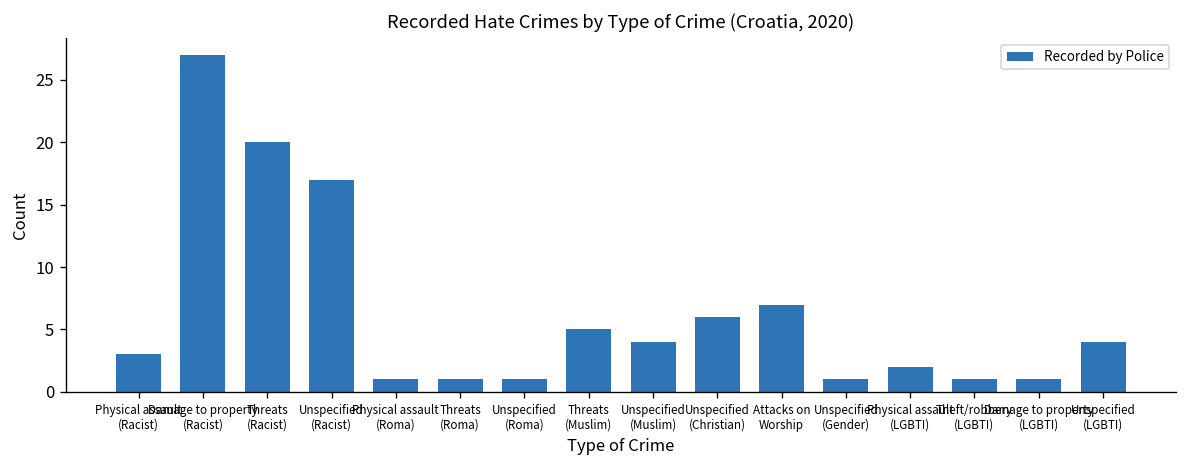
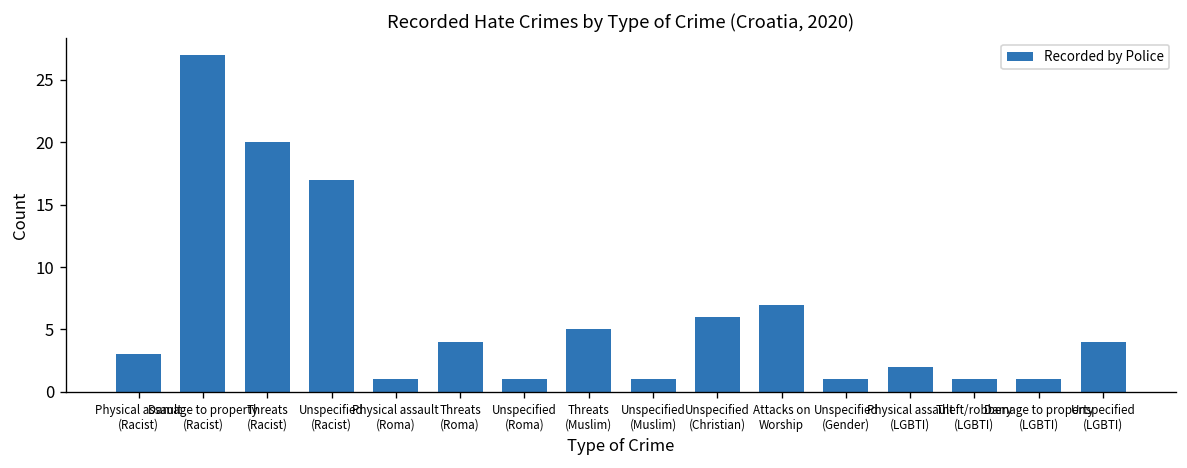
  {
    "Physical assault (Roma)": 1,
-   "Threats (Roma)": 1,
+   "Threats (Roma)": 4,
    "Unspecified (Roma)": 1,
    "Threats (Muslim)": 5,
-   "Unspecified (Muslim)": 4,
+   "Unspecified (Muslim)": 1,
    "Unspecified (Christian)": 6,
    "Attacks on Worship": 7
  }
